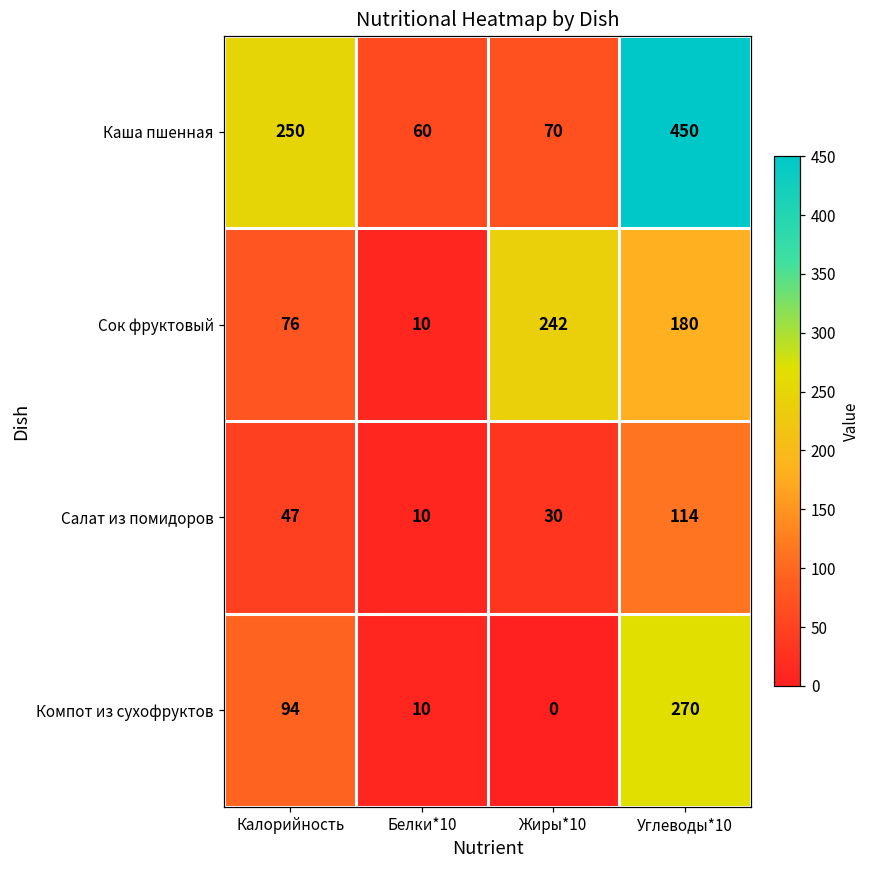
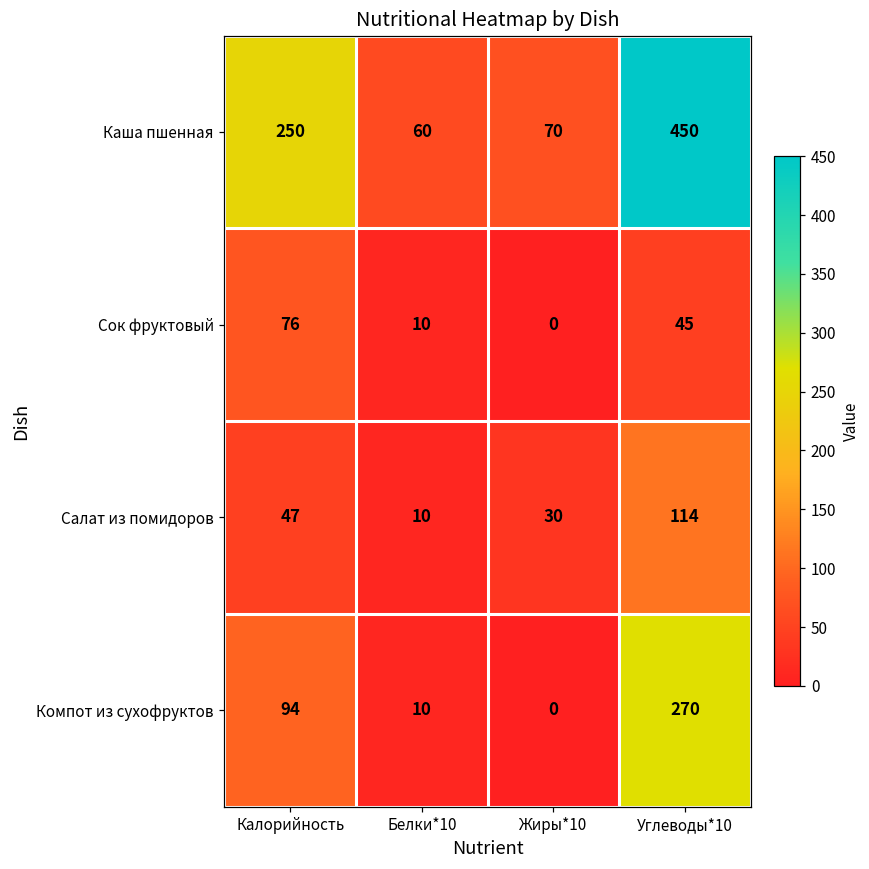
  {
    "Каша пшенная": {
      "Калорийность": 250,
      "Белки*10": 60,
      "Жиры*10": 70,
      "Углеводы*10": 450
    },
    "Сок фруктовый": {
      "Калорийность": 76,
      "Белки*10": 10,
-     "Жиры*10": 242,
-     "Углеводы*10": 180
+     "Жиры*10": 0,
+     "Углеводы*10": 45
    },
    "Салат из помидоров": {
      "Калорийность": 47,
      "Белки*10": 10,
      "Жиры*10": 30,
      "Углеводы*10": 114
    },
    "Компот из сухофруктов": {
      "Калорийность": 94,
      "Белки*10": 10,
      "Жиры*10": 0,
      "Углеводы*10": 270
    }
  }
